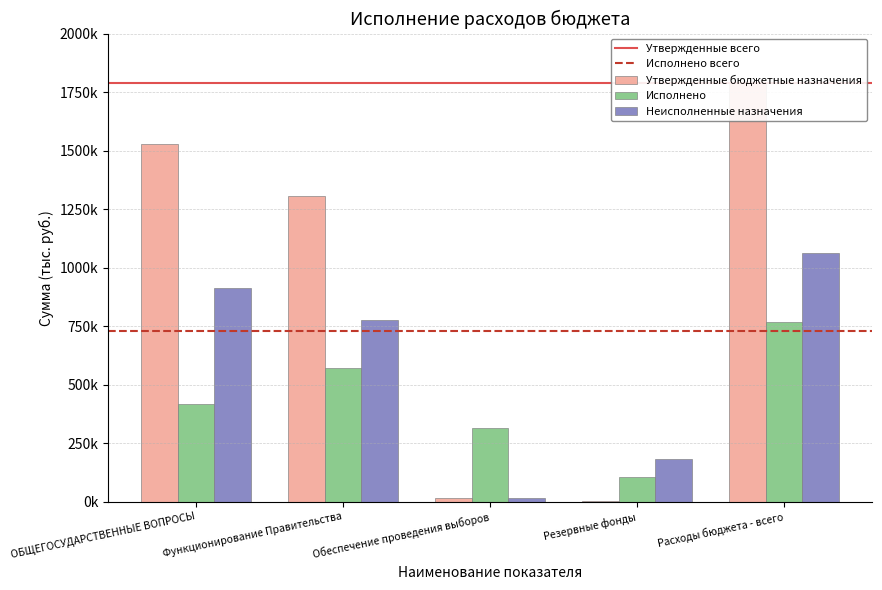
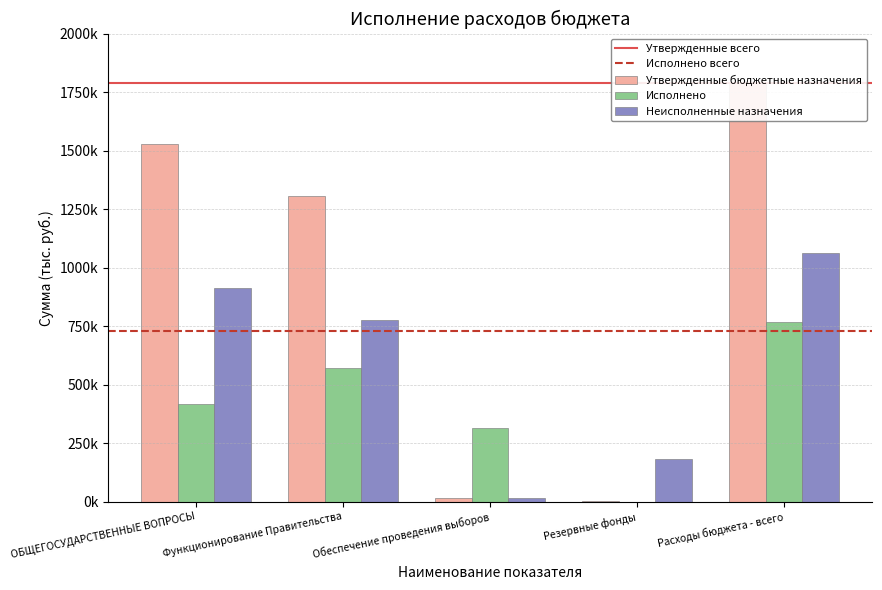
  {
    "Утвержденные бюджетные назначения": {
      "ОБЩЕГОСУДАРСТВЕННЫЕ ВОПРОСЫ": 1530000,
      "Функционирование Правительства": 1310000,
      "Обеспечение проведения выборов": 20000
    },
    "Исполнено": {
      "ОБЩЕГОСУДАРСТВЕННЫЕ ВОПРОСЫ": 420000,
      "Функционирование Правительства": 570000,
      "Обеспечение проведения выборов": 320000,
-     "Резервные фонды": 100000,
+     "Резервные фонды": 0,
      "Расходы бюджета - всего": 770000
    },
    "Неисполненные назначения": {
      "ОБЩЕГОСУДАРСТВЕННЫЕ ВОПРОСЫ": 910000,
      "Функционирование Правительства": 780000,
      "Обеспечение проведения выборов": 20000,
      "Резервные фонды": 180000,
      "Расходы бюджета - всего": 1060000
    }
  }
